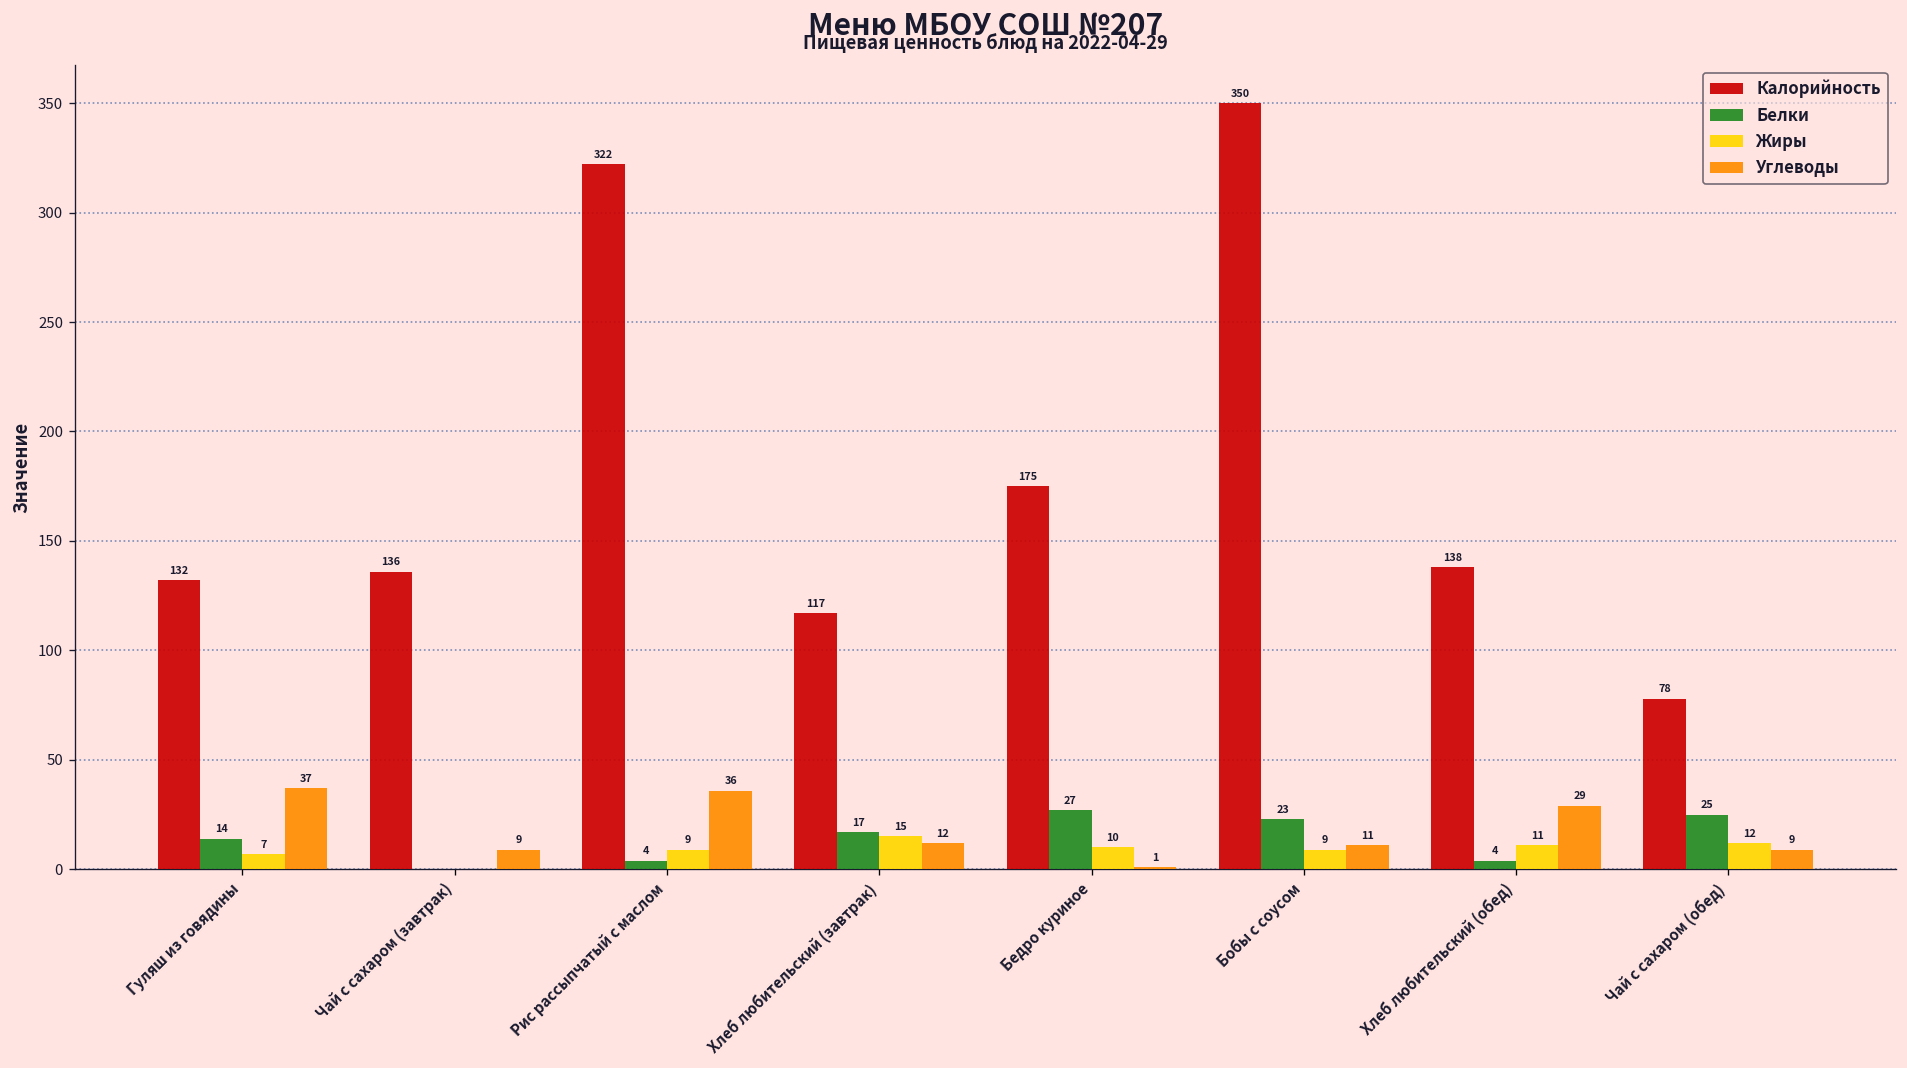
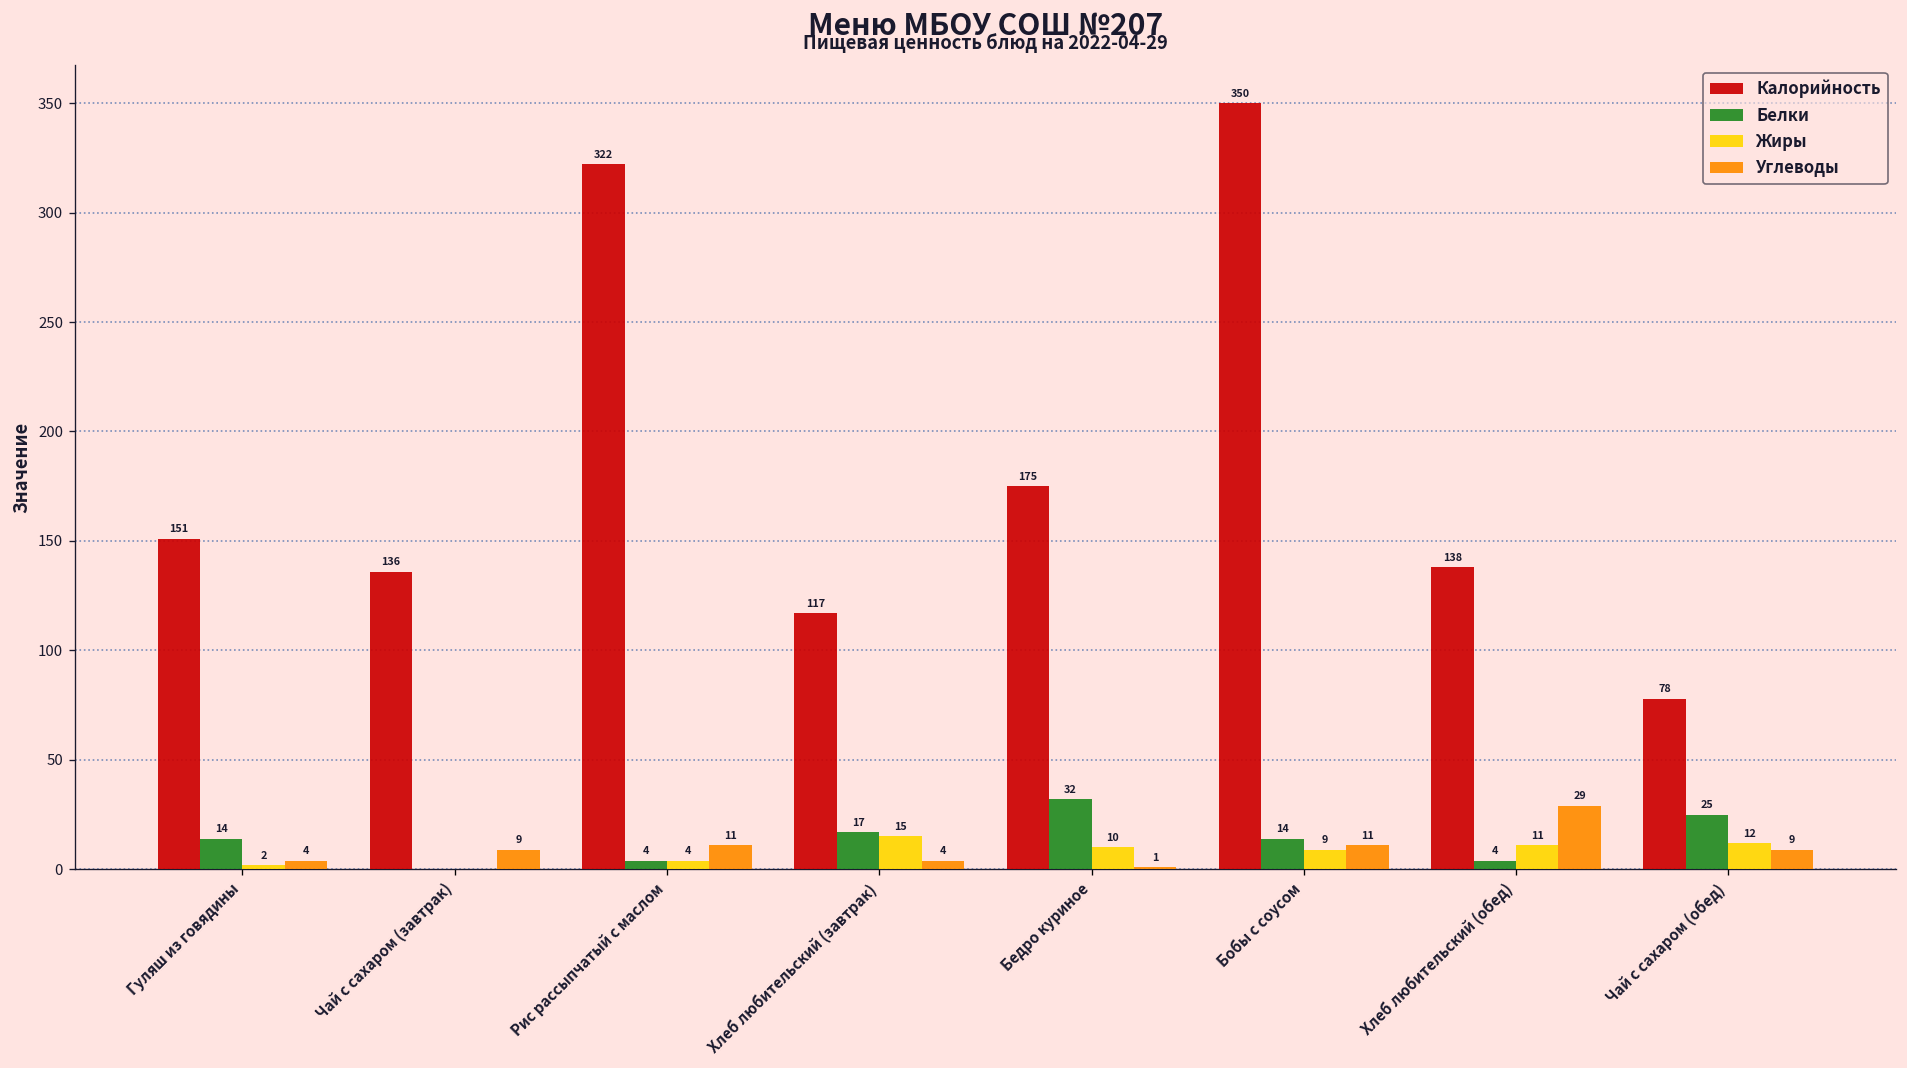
  {
    "Калорийность": {
-     "Гуляш из говядины": 132,
+     "Гуляш из говядины": 151,
      "Чай с сахаром (завтрак)": 136,
      "Рис рассыпчатый с маслом": 322,
      "Хлеб любительский (завтрак)": 117,
      "Бедро куриное": 175,
      "Бобы с соусом": 350,
      "Хлеб любительский (обед)": 138,
      "Чай с сахаром (обед)": 78
    },
    "Белки": {
      "Гуляш из говядины": 14,
      "Рис рассыпчатый с маслом": 4,
      "Хлеб любительский (завтрак)": 17,
-     "Бедро куриное": 27,
-     "Бобы с соусом": 23,
+     "Бедро куриное": 32,
+     "Бобы с соусом": 14,
      "Хлеб любительский (обед)": 4,
      "Чай с сахаром (обед)": 25
    },
    "Жиры": {
-     "Гуляш из говядины": 7,
-     "Рис рассыпчатый с маслом": 9,
+     "Гуляш из говядины": 2,
+     "Рис рассыпчатый с маслом": 4,
      "Хлеб любительский (завтрак)": 15,
      "Бедро куриное": 10,
      "Бобы с соусом": 9,
      "Хлеб любительский (обед)": 11,
      "Чай с сахаром (обед)": 12
    },
    "Углеводы": {
-     "Гуляш из говядины": 37,
+     "Гуляш из говядины": 4,
      "Чай с сахаром (завтрак)": 9,
-     "Рис рассыпчатый с маслом": 36,
-     "Хлеб любительский (завтрак)": 12,
+     "Рис рассыпчатый с маслом": 11,
+     "Хлеб любительский (завтрак)": 4,
      "Бедро куриное": 1,
      "Бобы с соусом": 11,
      "Хлеб любительский (обед)": 29,
      "Чай с сахаром (обед)": 9
    }
  }
